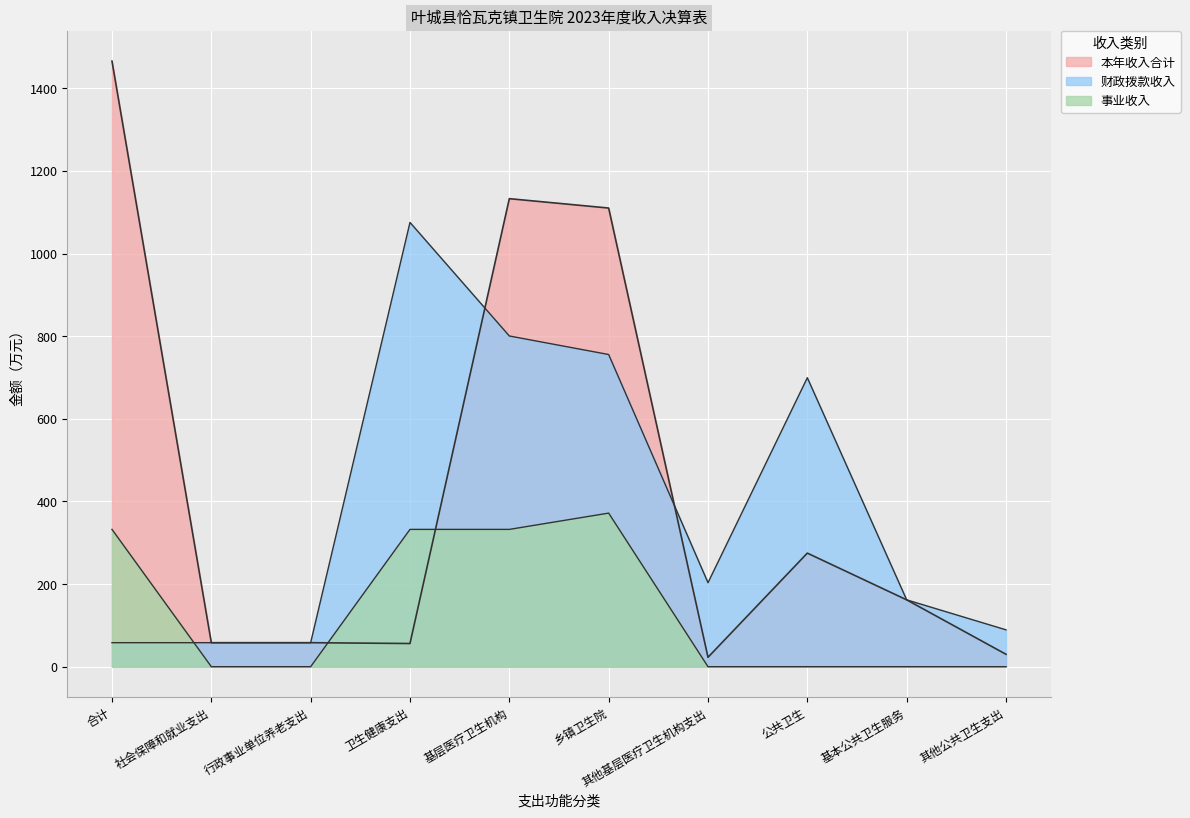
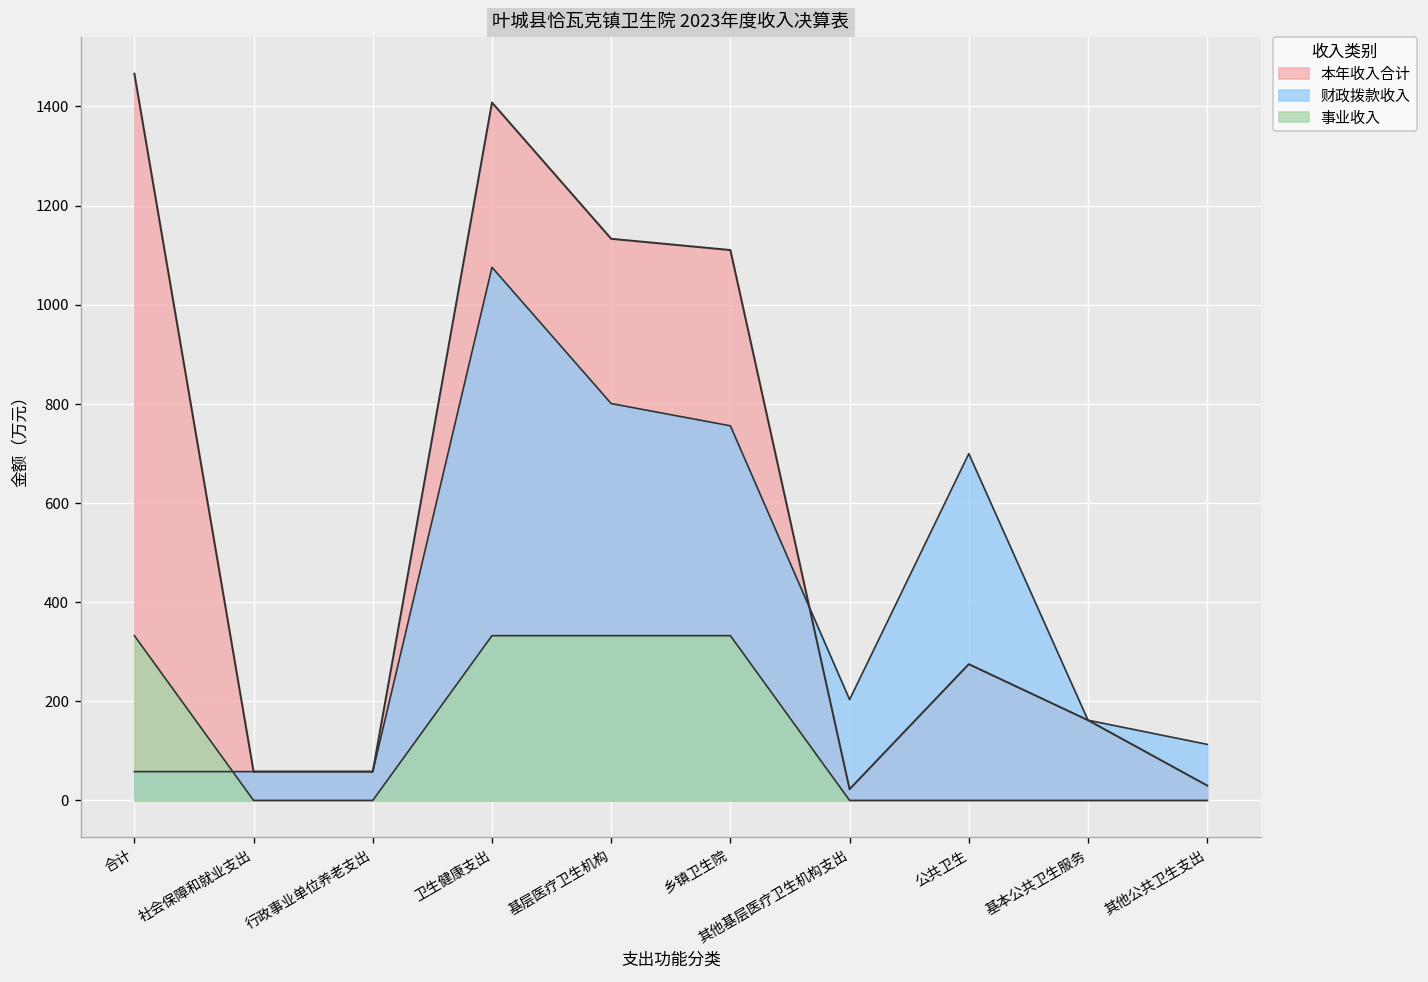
  {
    "本年收入合计": {
      "合计": 1470,
-     "卫生健康支出": 60,
+     "卫生健康支出": 1410,
      "基层医疗卫生机构": 1130,
      "乡镇卫生院": 1110,
      "其他基层医疗卫生机构支出": 20,
      "公共卫生": 270,
      "其他公共卫生支出": 30
    },
    "财政拨款收入": {
      "合计": 60,
      "卫生健康支出": 1080,
      "基层医疗卫生机构": 800,
      "乡镇卫生院": 760,
      "其他基层医疗卫生机构支出": 200,
      "公共卫生": 700,
-     "其他公共卫生支出": 90
+     "其他公共卫生支出": 110
    },
    "事业收入": {
      "合计": 330,
      "社会保障和就业支出": 0,
      "行政事业单位养老支出": 0,
      "卫生健康支出": 330,
      "基层医疗卫生机构": 330,
-     "乡镇卫生院": 370,
+     "乡镇卫生院": 330,
      "其他基层医疗卫生机构支出": 0,
      "公共卫生": 0,
      "基本公共卫生服务": 0,
      "其他公共卫生支出": 0
    }
  }
